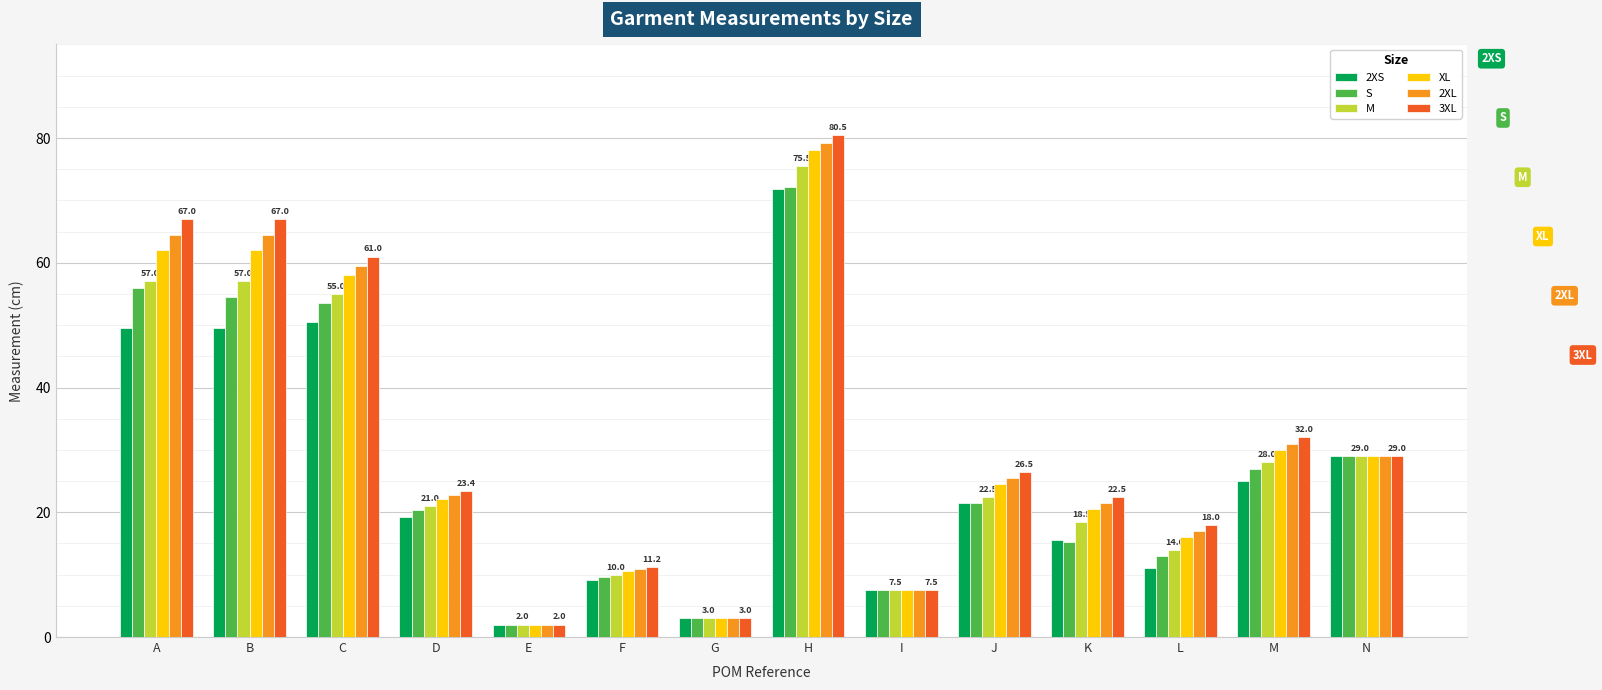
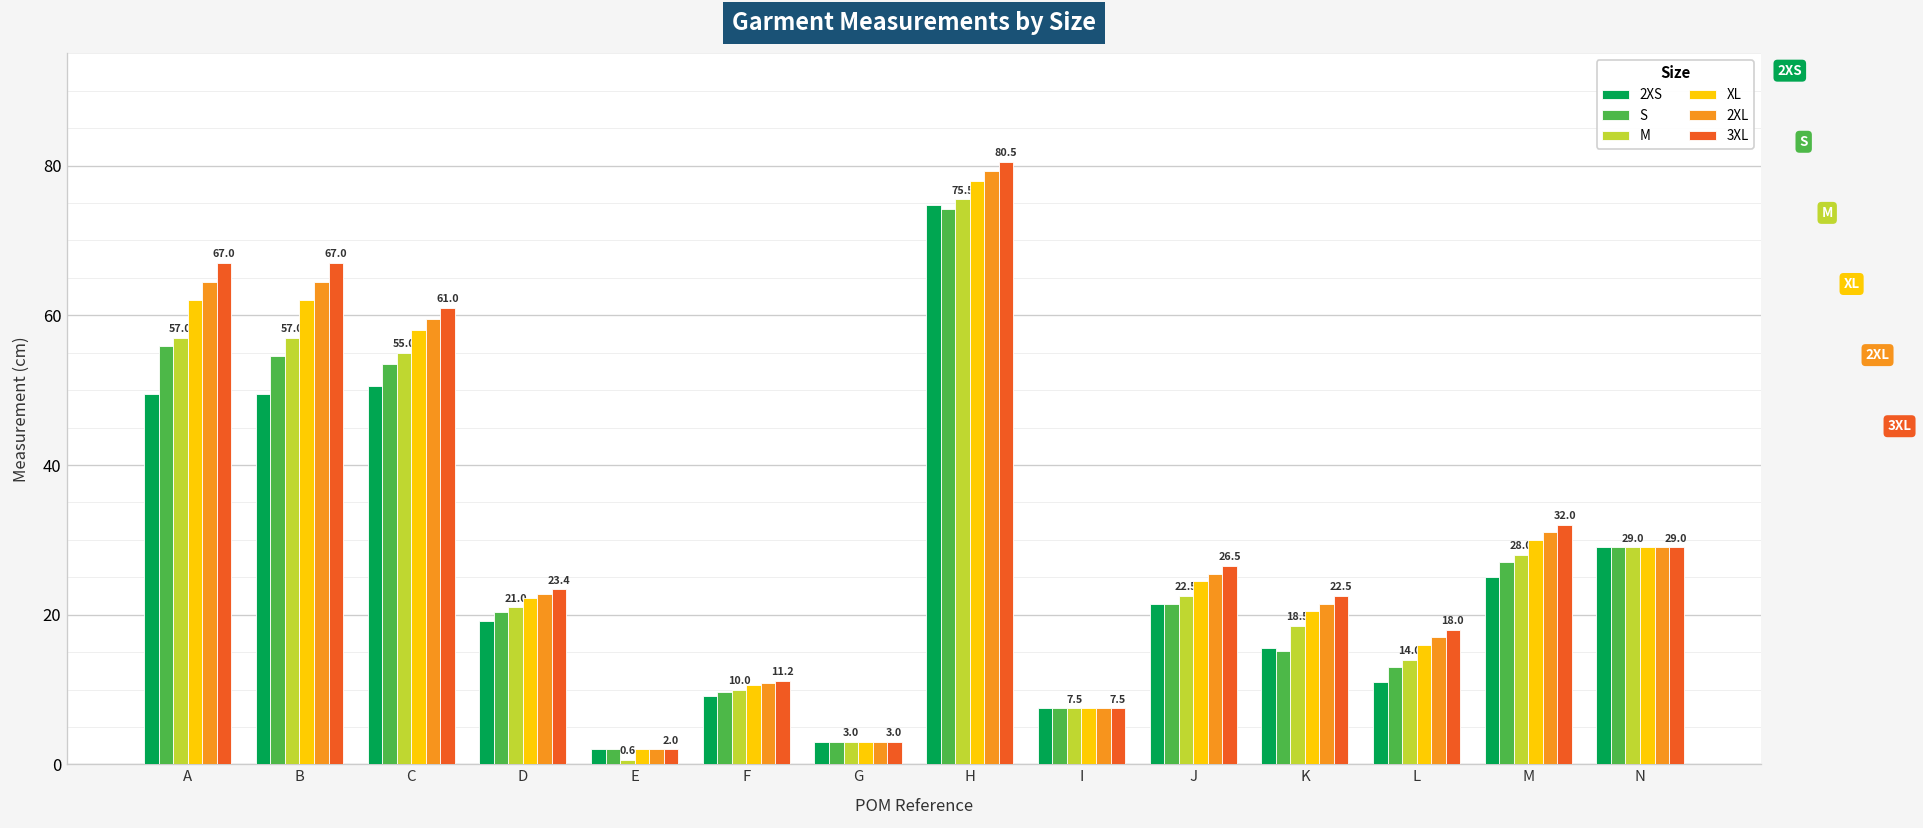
  {
    "2XS": {
      "A": 50,
      "B": 50,
      "C": 51,
      "D": 19,
      "F": 9,
-     "H": 72,
+     "H": 75,
      "J": 22,
      "K": 16,
      "L": 11,
      "M": 25
    },
    "S": {
      "A": 56,
      "B": 55,
      "C": 54,
      "D": 20,
      "F": 10,
-     "H": 72,
+     "H": 74,
      "J": 22,
      "K": 15,
      "L": 13,
      "M": 27
    },
    "M": {
      "A": 57.0,
      "B": 57.0,
      "C": 55.0,
      "D": 21.0,
-     "E": 2.0,
+     "E": 0.6,
      "F": 10.0,
      "G": 3.0,
      "H": 75.5,
      "I": 7.5,
      "J": 22.5,
      "K": 18.5,
      "L": 14.0,
      "M": 28.0,
      "N": 29.0
    },
    "XL": {
      "A": 62,
      "B": 62,
      "C": 58,
      "H": 78
    }
  }
